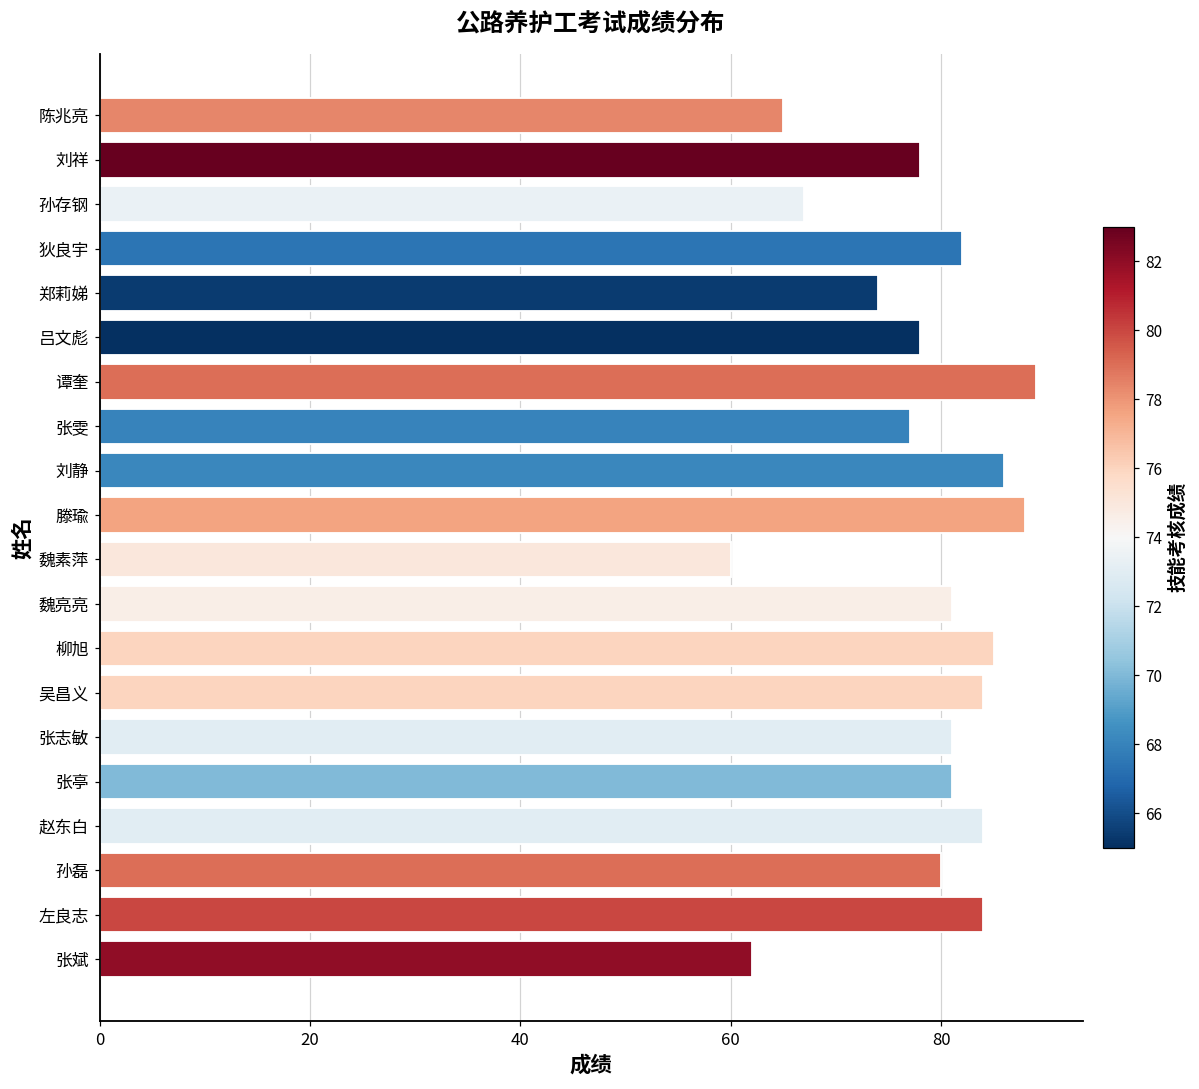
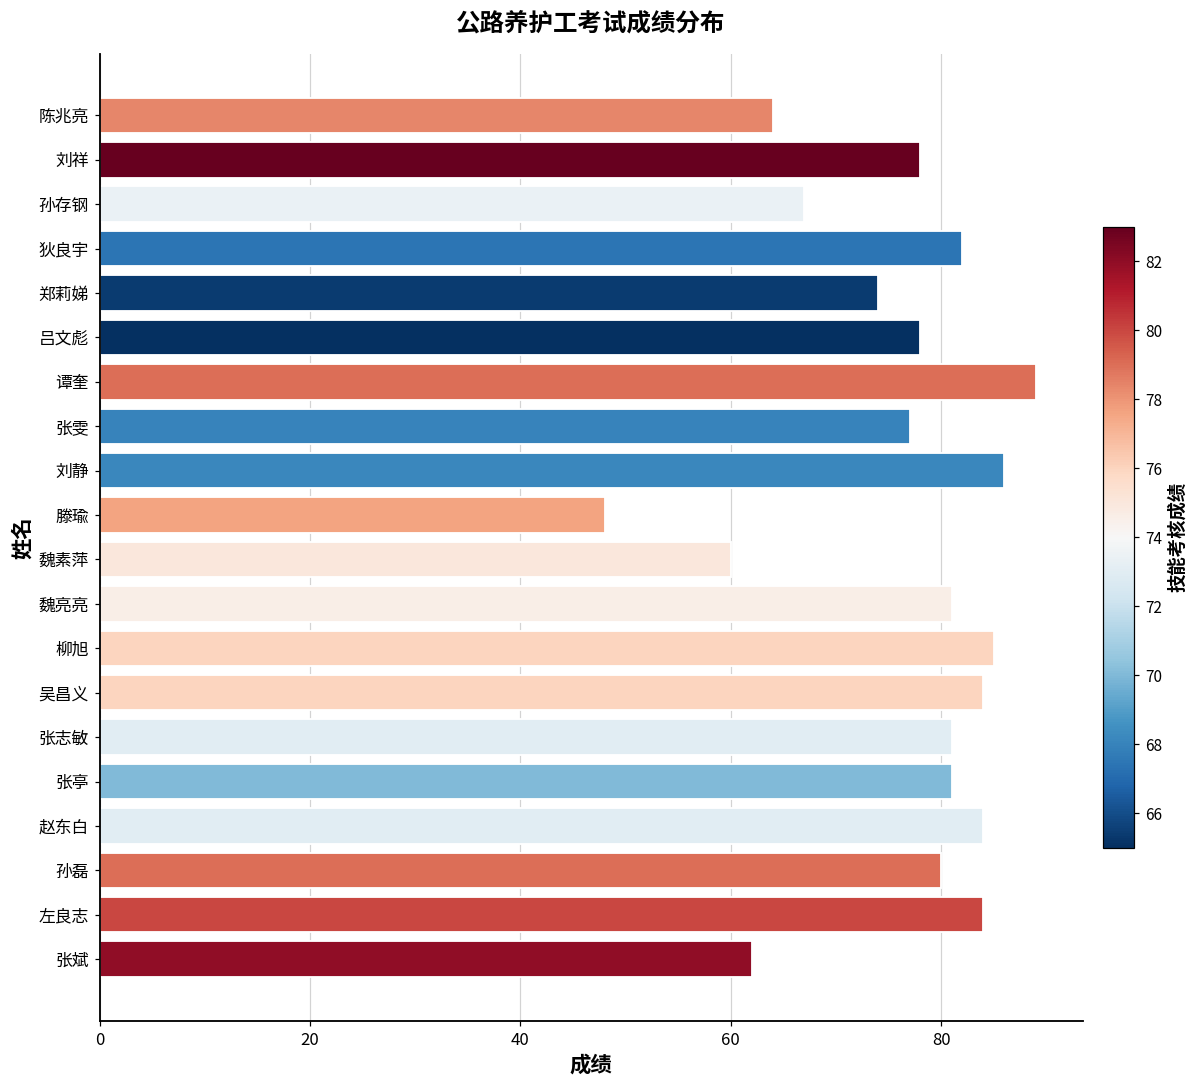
  {
-   "陈兆亮": 65,
+   "陈兆亮": 64,
    "刘祥": 78,
    "孙存钢": 67,
    "狄良宇": 82,
    "郑莉娣": 74,
    "吕文彪": 78,
    "谭奎": 89,
    "张雯": 77,
    "刘静": 86,
-   "滕瑜": 88,
+   "滕瑜": 48,
    "魏素萍": 60,
    "魏亮亮": 81,
    "柳旭": 85,
    "吴昌义": 84,
    "张志敏": 81,
    "张亭": 81,
    "赵东白": 84,
    "孙磊": 80,
    "左良志": 84,
    "张斌": 62
  }
